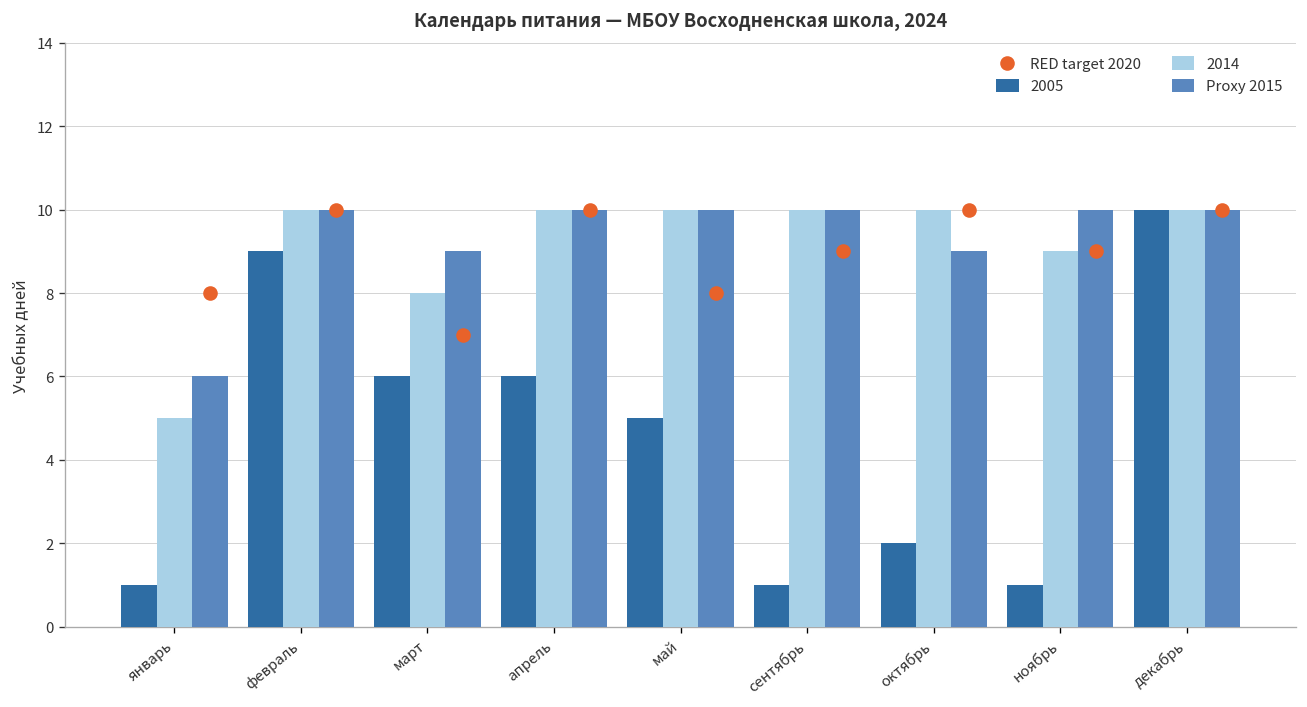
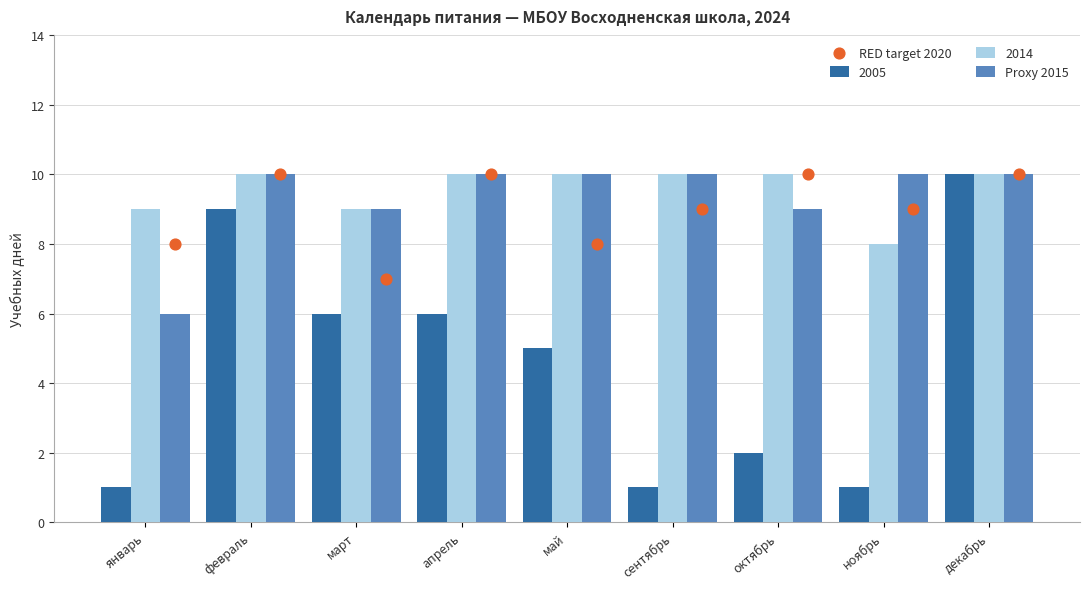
  {
    "2014": {
-     "январь": 5,
+     "январь": 9,
      "февраль": 10,
-     "март": 8,
+     "март": 9,
      "апрель": 10,
      "май": 10,
      "сентябрь": 10,
      "октябрь": 10,
-     "ноябрь": 9,
+     "ноябрь": 8,
      "декабрь": 10
    }
  }
